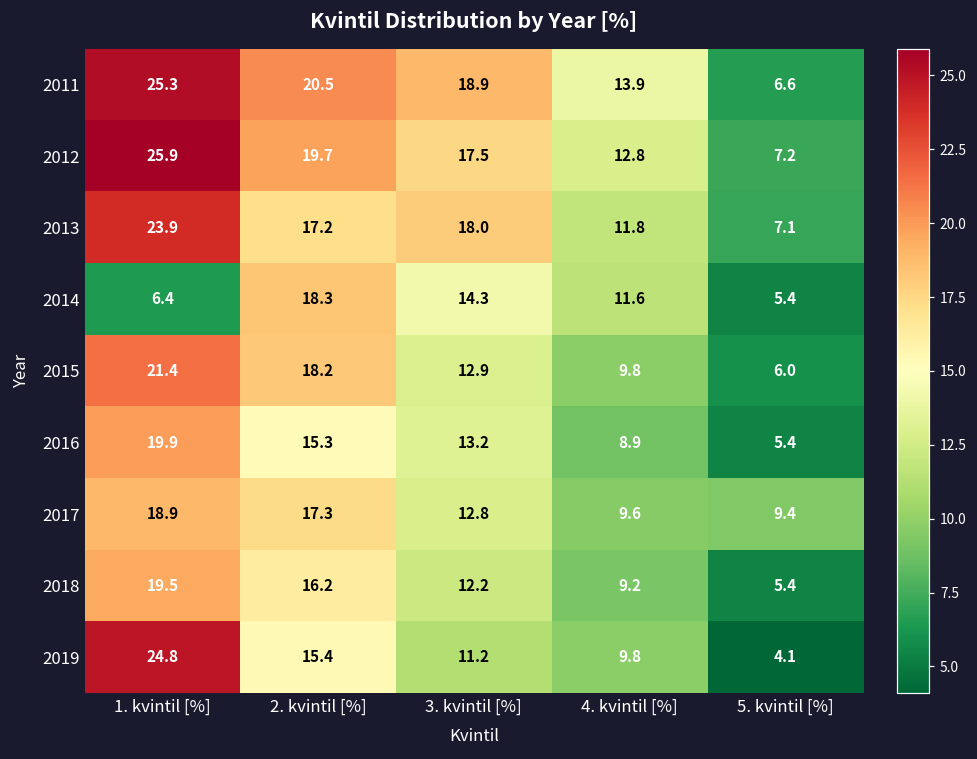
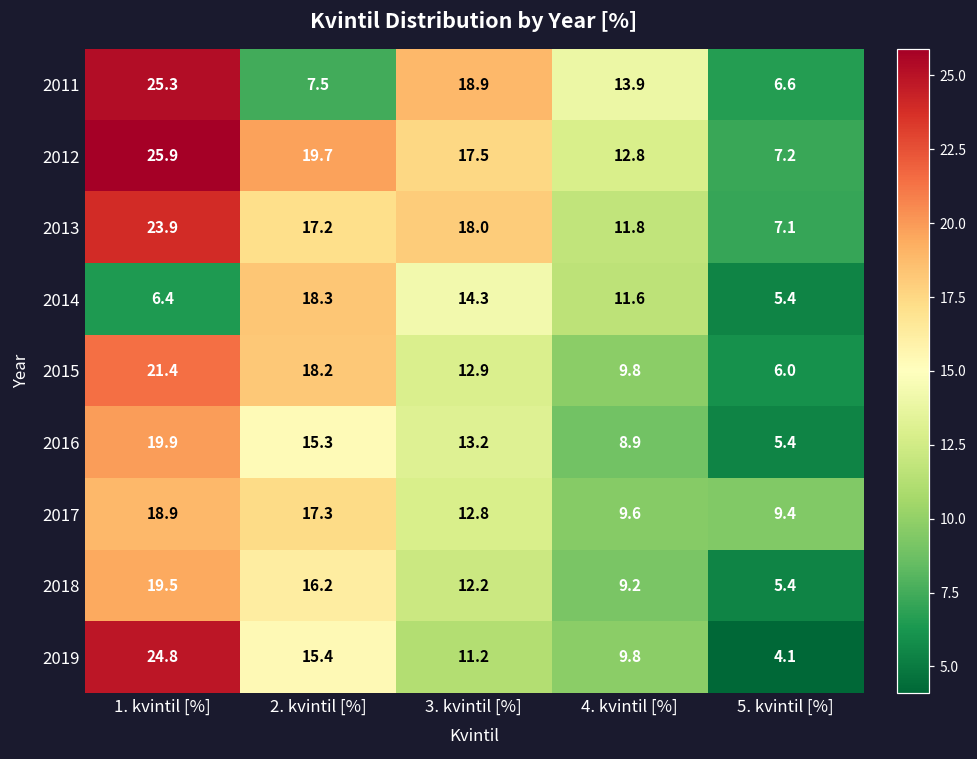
  {
    "2011": {
      "1. kvintil [%]": 25.3,
-     "2. kvintil [%]": 20.5,
+     "2. kvintil [%]": 7.5,
      "3. kvintil [%]": 18.9,
      "4. kvintil [%]": 13.9,
      "5. kvintil [%]": 6.6
    },
    "2012": {
      "1. kvintil [%]": 25.9,
      "2. kvintil [%]": 19.7,
      "3. kvintil [%]": 17.5,
      "4. kvintil [%]": 12.8,
      "5. kvintil [%]": 7.2
    },
    "2013": {
      "1. kvintil [%]": 23.9,
      "2. kvintil [%]": 17.2,
      "3. kvintil [%]": 18.0,
      "4. kvintil [%]": 11.8,
      "5. kvintil [%]": 7.1
    },
    "2014": {
      "1. kvintil [%]": 6.4,
      "2. kvintil [%]": 18.3,
      "3. kvintil [%]": 14.3,
      "4. kvintil [%]": 11.6,
      "5. kvintil [%]": 5.4
    },
    "2015": {
      "1. kvintil [%]": 21.4,
      "2. kvintil [%]": 18.2,
      "3. kvintil [%]": 12.9,
      "4. kvintil [%]": 9.8,
      "5. kvintil [%]": 6.0
    },
    "2016": {
      "1. kvintil [%]": 19.9,
      "2. kvintil [%]": 15.3,
      "3. kvintil [%]": 13.2,
      "4. kvintil [%]": 8.9,
      "5. kvintil [%]": 5.4
    },
    "2017": {
      "1. kvintil [%]": 18.9,
      "2. kvintil [%]": 17.3,
      "3. kvintil [%]": 12.8,
      "4. kvintil [%]": 9.6,
      "5. kvintil [%]": 9.4
    },
    "2018": {
      "1. kvintil [%]": 19.5,
      "2. kvintil [%]": 16.2,
      "3. kvintil [%]": 12.2,
      "4. kvintil [%]": 9.2,
      "5. kvintil [%]": 5.4
    },
    "2019": {
      "1. kvintil [%]": 24.8,
      "2. kvintil [%]": 15.4,
      "3. kvintil [%]": 11.2,
      "4. kvintil [%]": 9.8,
      "5. kvintil [%]": 4.1
    }
  }
